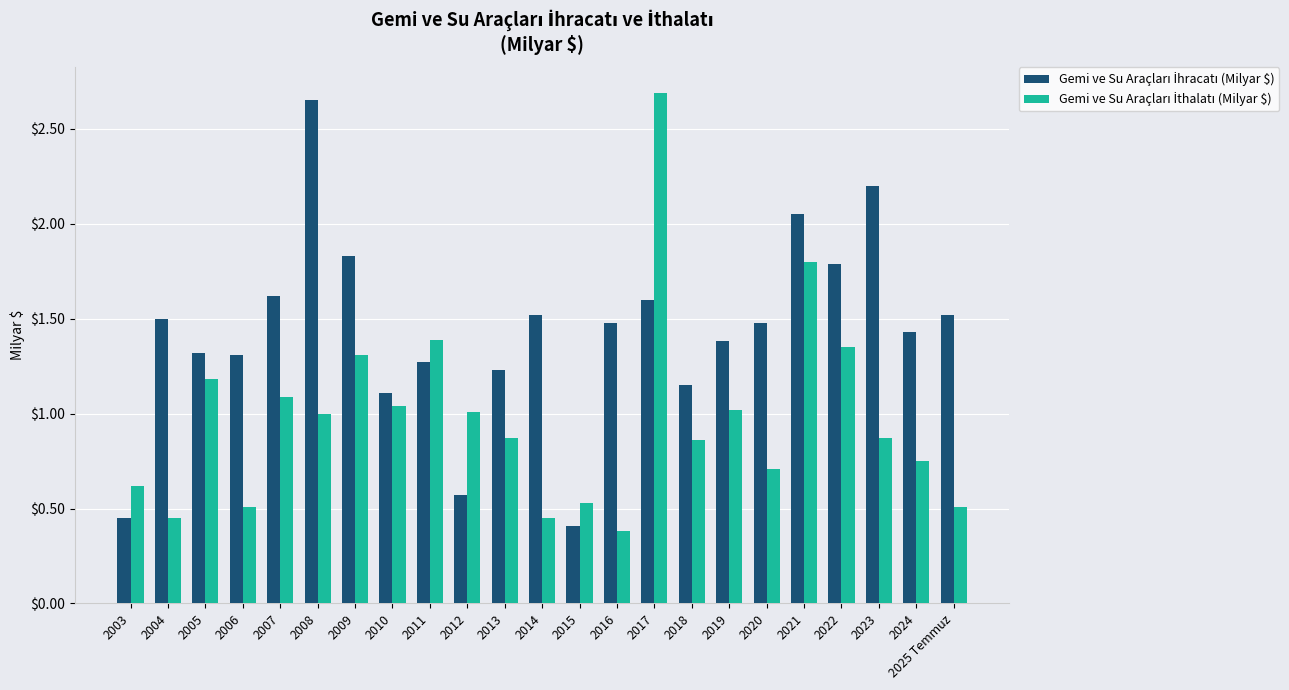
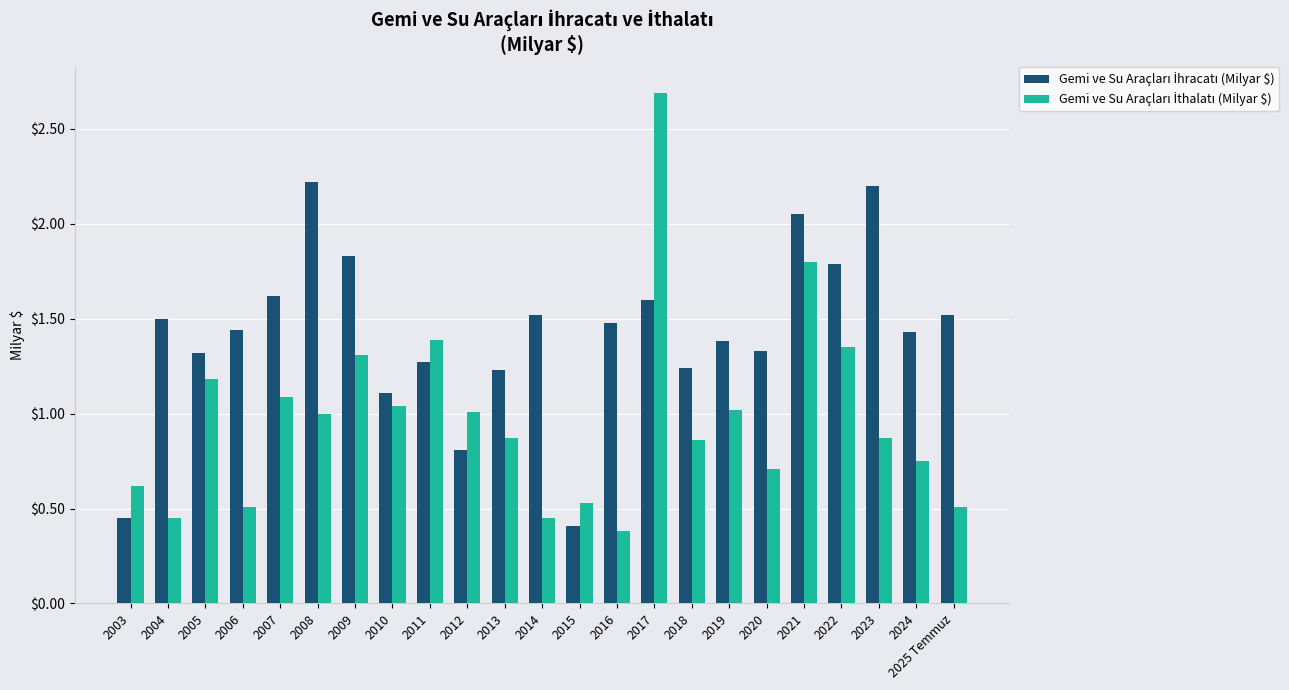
  {
    "Gemi ve Su Araçları İhracatı (Milyar $)": {
      "2003": "$0.45",
      "2004": "$1.50",
      "2005": "$1.32",
-     "2006": "$1.31",
+     "2006": "$1.44",
      "2007": "$1.62",
-     "2008": "$2.65",
+     "2008": "$2.22",
      "2009": "$1.83",
      "2010": "$1.11",
      "2011": "$1.27",
-     "2012": "$0.57",
+     "2012": "$0.81",
      "2013": "$1.23",
      "2014": "$1.52",
      "2015": "$0.41",
      "2016": "$1.48",
      "2017": "$1.60",
-     "2018": "$1.15",
+     "2018": "$1.24",
      "2019": "$1.38",
-     "2020": "$1.48",
+     "2020": "$1.33",
      "2021": "$2.05",
      "2022": "$1.79",
      "2023": "$2.20",
      "2024": "$1.43",
      "2025 Temmuz": "$1.52"
    },
    "Gemi ve Su Araçları İthalatı (Milyar $)": {
      "2003": "$0.62",
      "2004": "$0.45",
      "2005": "$1.18",
      "2006": "$0.51",
      "2007": "$1.09",
      "2008": "$1.00",
      "2009": "$1.31",
      "2010": "$1.04",
      "2011": "$1.39",
      "2012": "$1.01",
      "2013": "$0.87",
      "2014": "$0.45",
      "2015": "$0.53",
      "2016": "$0.38",
      "2017": "$2.69",
      "2018": "$0.86",
      "2019": "$1.02",
      "2020": "$0.71",
      "2021": "$1.80",
      "2022": "$1.35",
      "2023": "$0.87",
      "2024": "$0.75",
      "2025 Temmuz": "$0.51"
    }
  }
